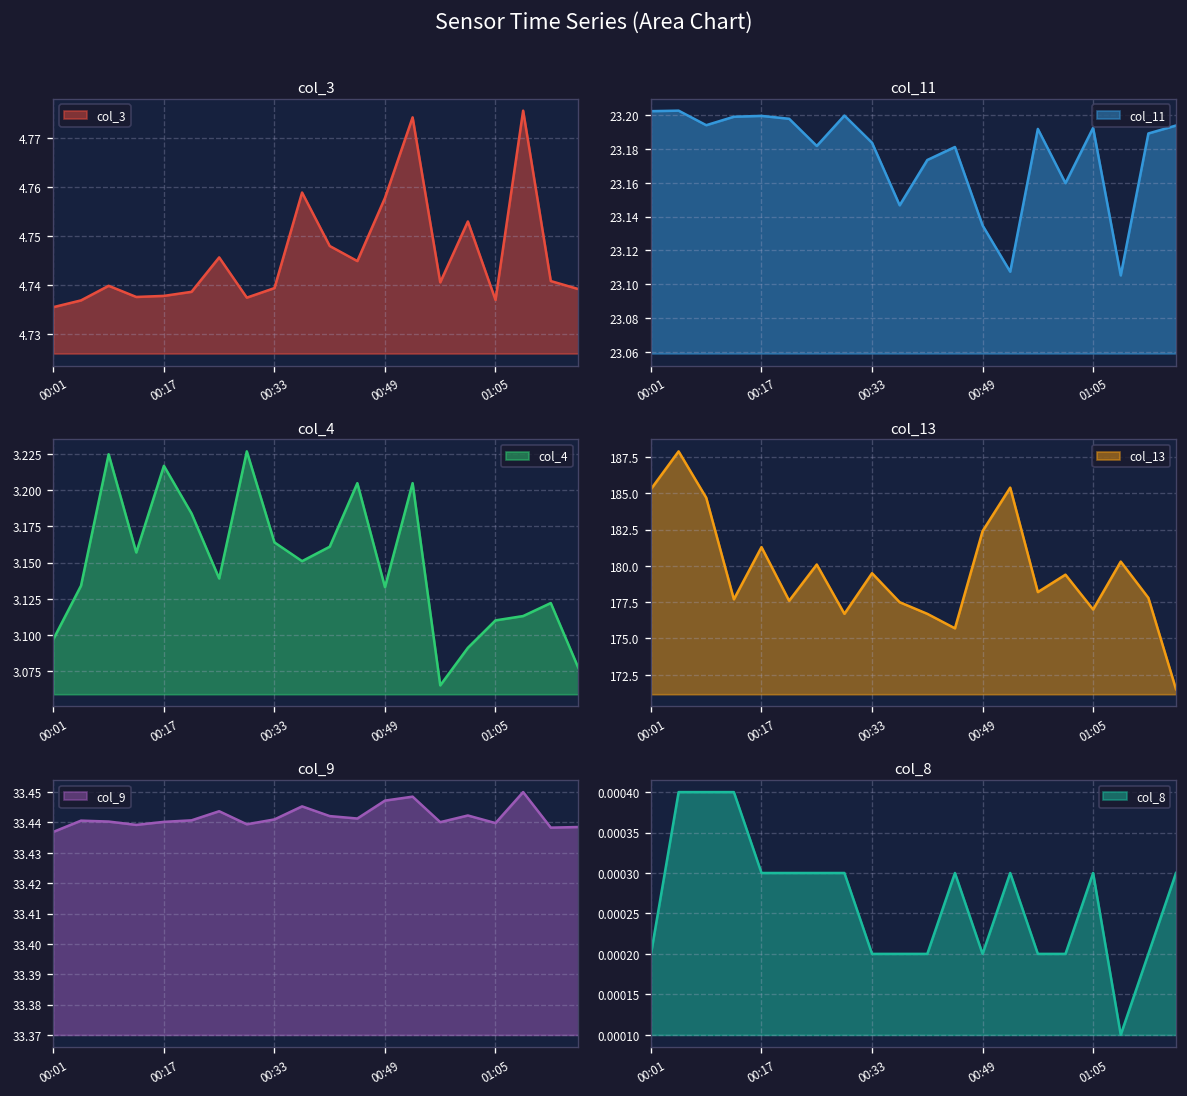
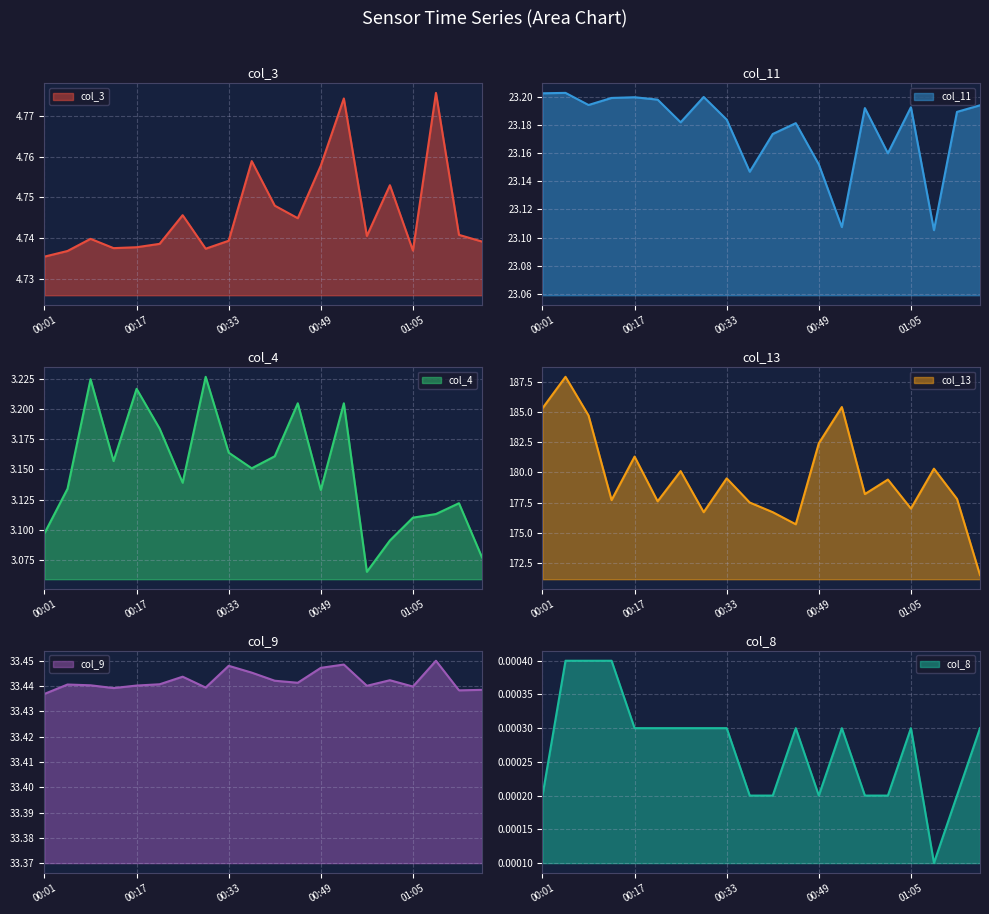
  {
    "col_3": {
      "00:01": 4.735,
      "00:17": 4.738,
      "00:33": 4.739,
      "00:49": 4.758,
      "01:05": 4.737
    },
    "col_11": {
      "00:01": 23.202,
      "00:17": 23.200,
      "00:33": 23.184,
-     "00:49": 23.135,
+     "00:49": 23.152,
      "01:05": 23.193
    },
    "col_4": {
      "00:01": 3.097,
      "00:17": 3.217,
      "00:33": 3.164,
      "00:49": 3.133,
      "01:05": 3.110
    },
    "col_13": {
      "00:01": 185.3,
      "00:17": 181.3,
      "00:33": 179.5,
      "00:49": 182.4,
      "01:05": 177.0
    },
    "col_9": {
      "00:01": 33.437,
      "00:17": 33.440,
-     "00:33": 33.441,
+     "00:33": 33.448,
      "00:49": 33.447,
      "01:05": 33.440
    },
    "col_8": {
      "00:01": 0.0002,
      "00:17": 0.0003,
-     "00:33": 0.0002,
+     "00:33": 0.0003,
      "00:49": 0.0002,
      "01:05": 0.0003
    }
  }
